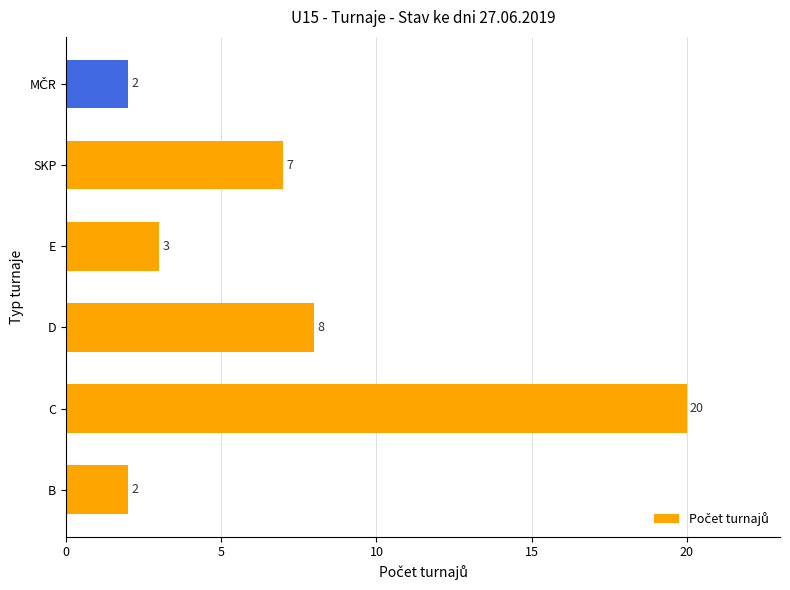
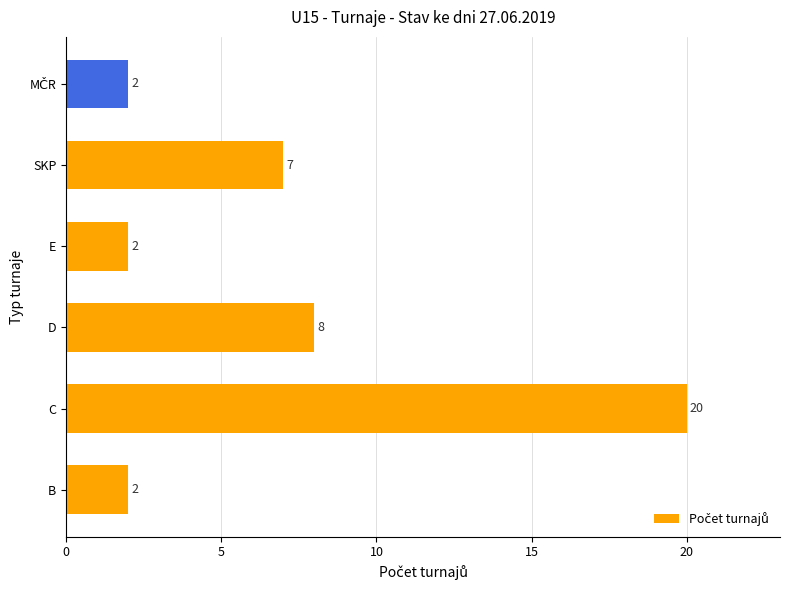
  {
    "MČR": 2,
    "SKP": 7,
-   "E": 3,
+   "E": 2,
    "D": 8,
    "C": 20,
    "B": 2
  }
